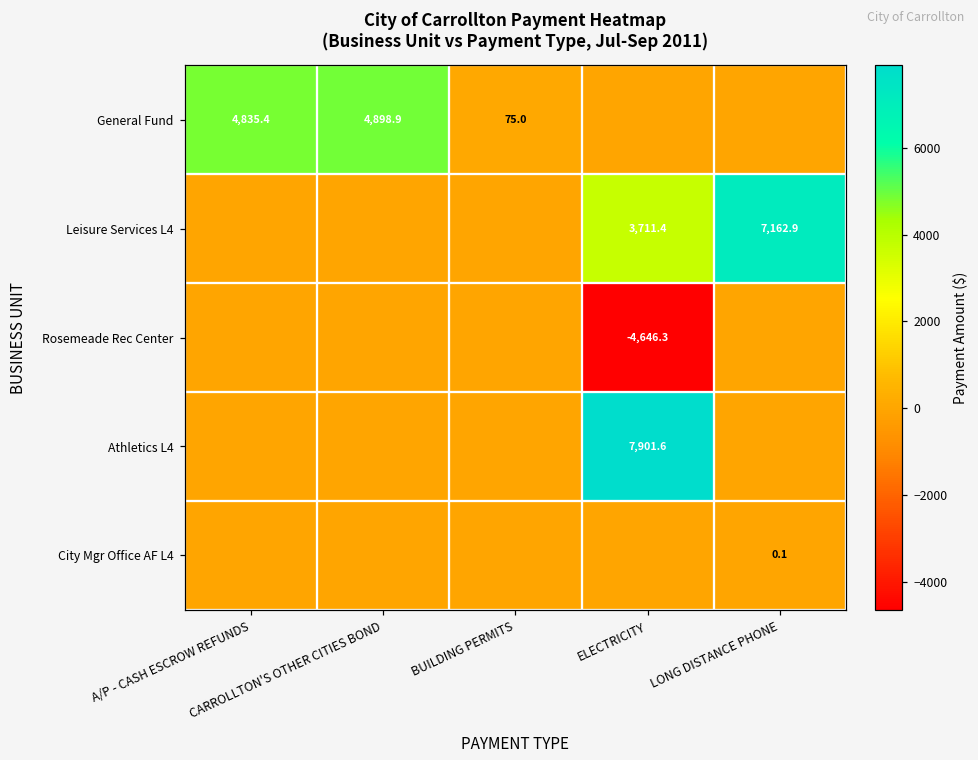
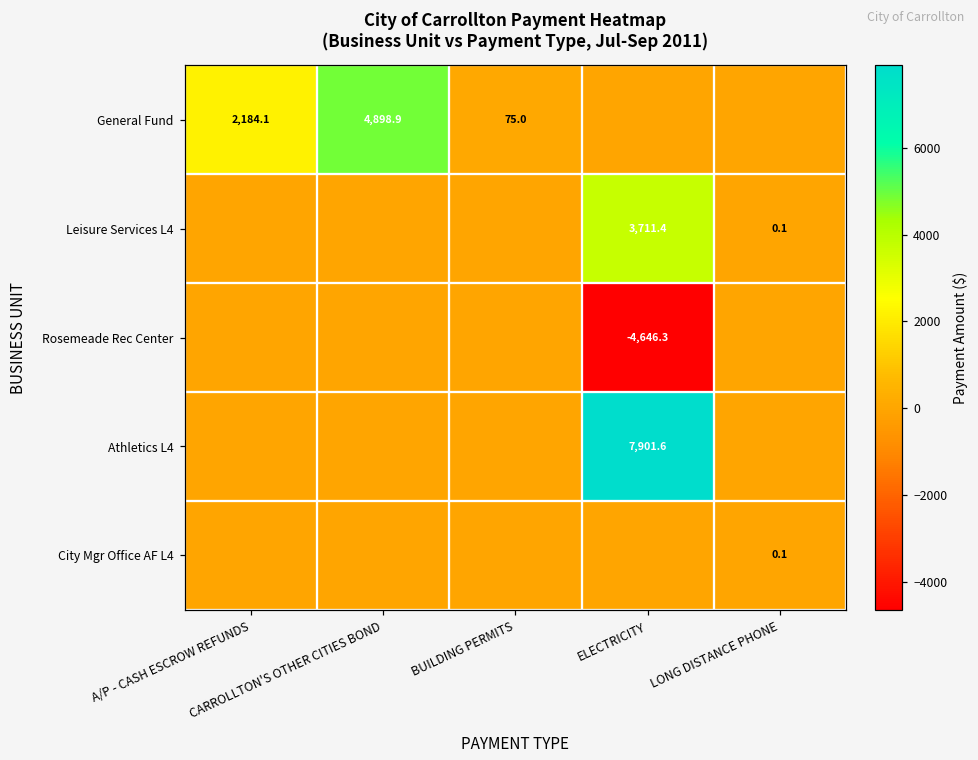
  {
    "General Fund": {
-     "A/P - CASH ESCROW REFUNDS": "4,835.4",
+     "A/P - CASH ESCROW REFUNDS": "2,184.1",
      "CARROLLTON'S OTHER CITIES BOND": "4,898.9",
      "BUILDING PERMITS": "75.0"
    },
    "Leisure Services L4": {
      "ELECTRICITY": "3,711.4",
-     "LONG DISTANCE PHONE": "7,162.9"
+     "LONG DISTANCE PHONE": "0.1"
    },
    "Rosemeade Rec Center": {
      "ELECTRICITY": "-4,646.3"
    },
    "Athletics L4": {
      "ELECTRICITY": "7,901.6"
    },
    "City Mgr Office AF L4": {
      "LONG DISTANCE PHONE": "0.1"
    }
  }
